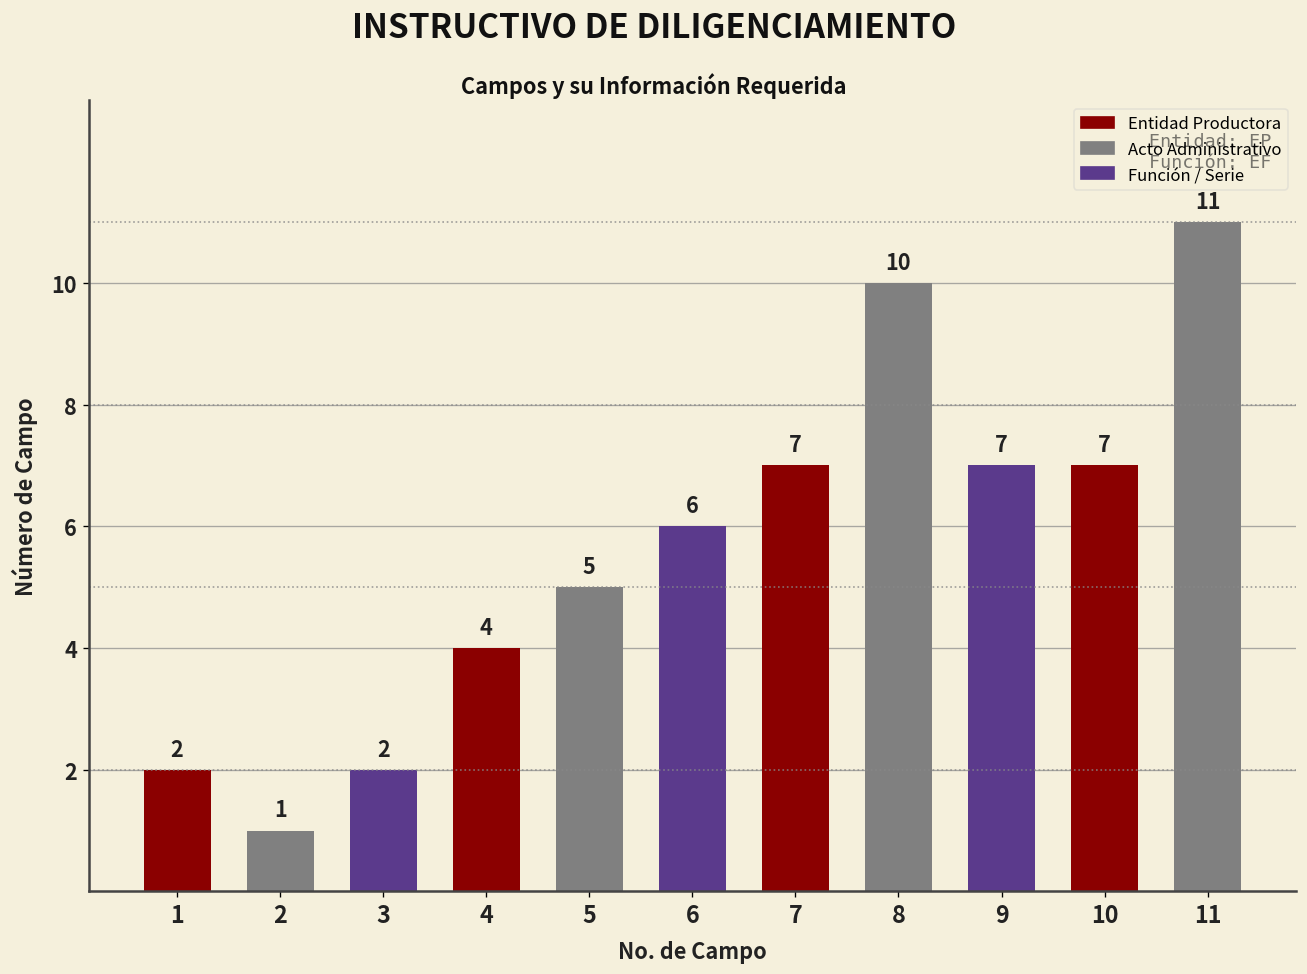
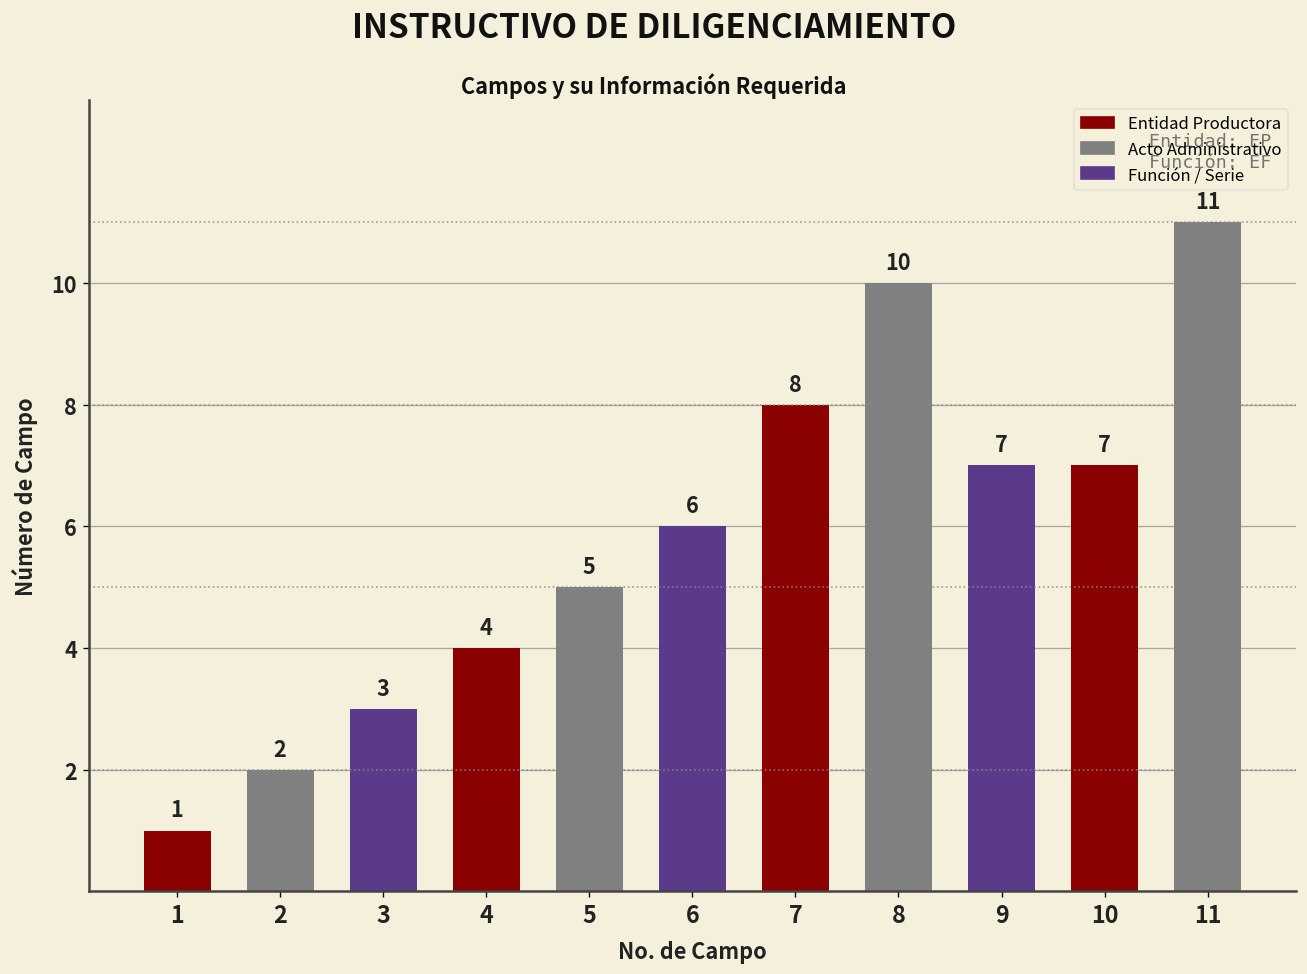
  {
-   "1": 2,
-   "2": 1,
-   "3": 2,
+   "1": 1,
+   "2": 2,
+   "3": 3,
    "4": 4,
    "5": 5,
    "6": 6,
-   "7": 7,
+   "7": 8,
    "8": 10,
    "9": 7,
    "10": 7
  }
